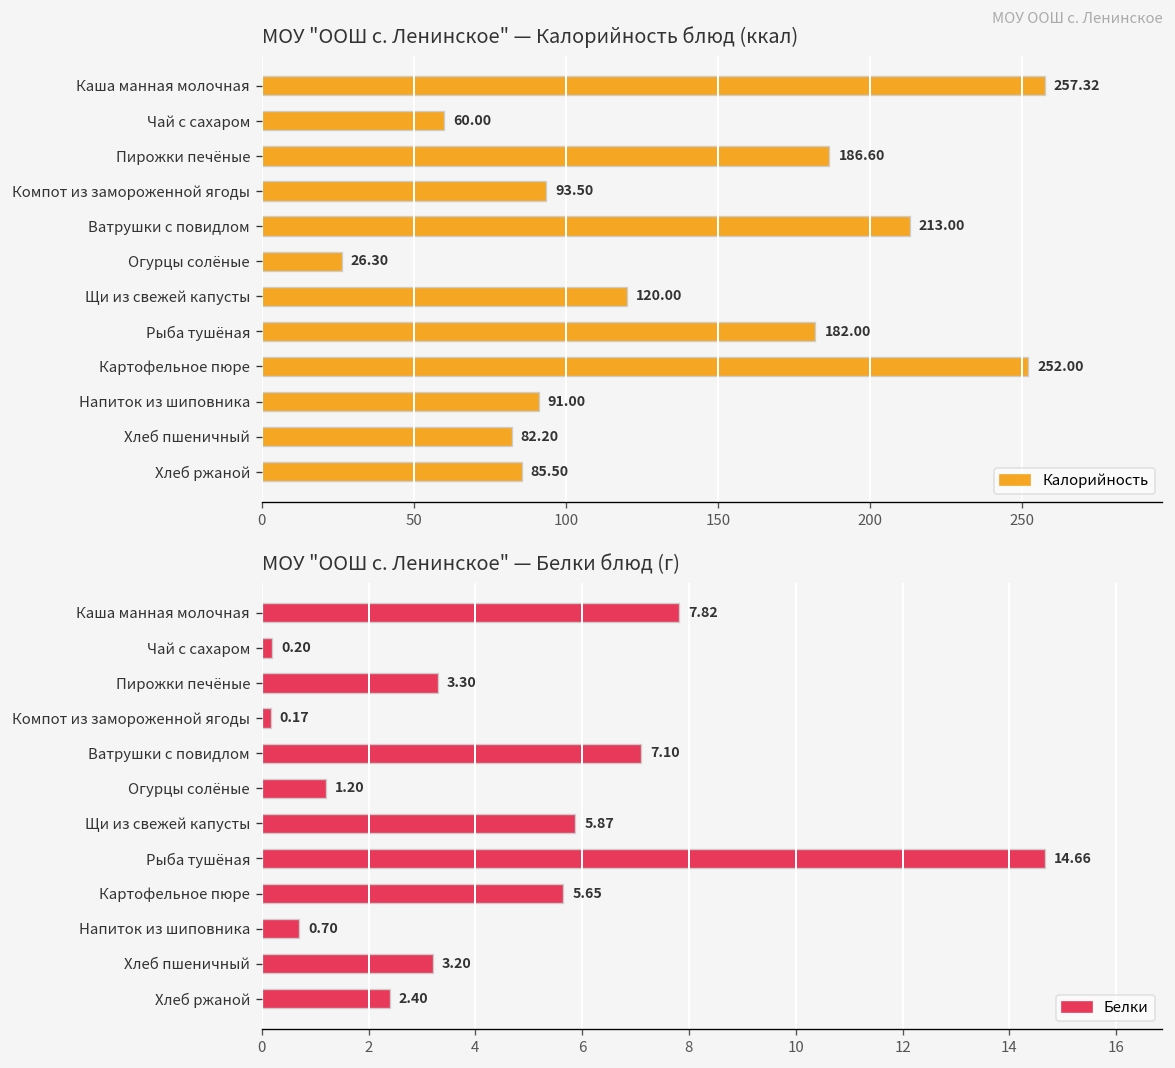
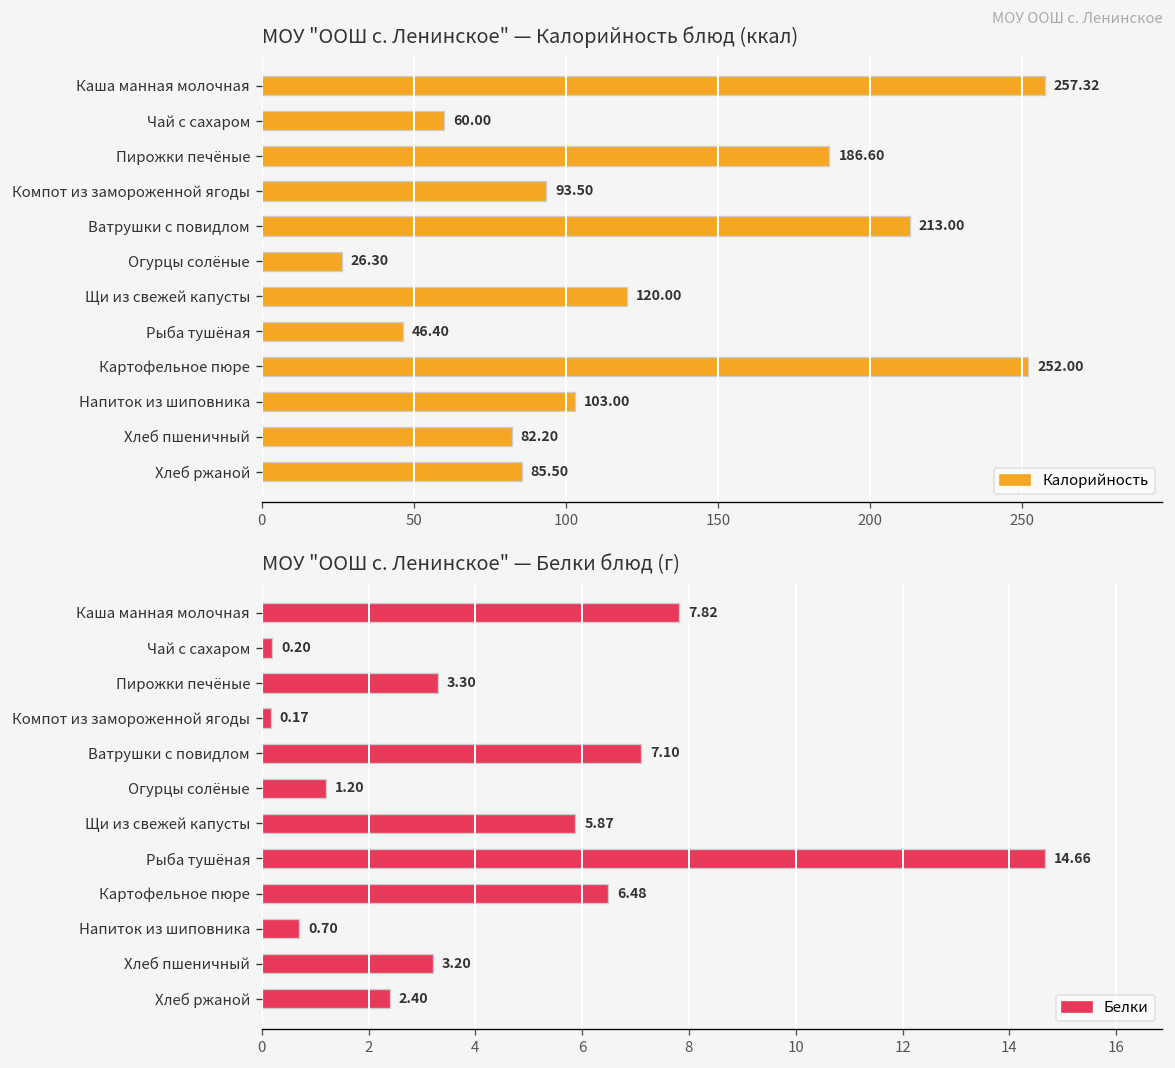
  {
    "МОУ \"ООШ с. Ленинское\" — Калорийность блюд (ккал)": {
      "Каша манная молочная": 257.32,
      "Чай с сахаром": 60.00,
      "Пирожки печёные": 186.60,
      "Компот из замороженной ягоды": 93.50,
      "Ватрушки с повидлом": 213.00,
      "Огурцы солёные": 26.30,
      "Щи из свежей капусты": 120.00,
-     "Рыба тушёная": 182.00,
+     "Рыба тушёная": 46.40,
      "Картофельное пюре": 252.00,
-     "Напиток из шиповника": 91.00,
+     "Напиток из шиповника": 103.00,
      "Хлеб пшеничный": 82.20,
      "Хлеб ржаной": 85.50
    },
    "МОУ \"ООШ с. Ленинское\" — Белки блюд (г)": {
      "Каша манная молочная": 7.82,
      "Чай с сахаром": 0.20,
      "Пирожки печёные": 3.30,
      "Компот из замороженной ягоды": 0.17,
      "Ватрушки с повидлом": 7.10,
      "Огурцы солёные": 1.20,
      "Щи из свежей капусты": 5.87,
      "Рыба тушёная": 14.66,
-     "Картофельное пюре": 5.65,
+     "Картофельное пюре": 6.48,
      "Напиток из шиповника": 0.70,
      "Хлеб пшеничный": 3.20,
      "Хлеб ржаной": 2.40
    }
  }
